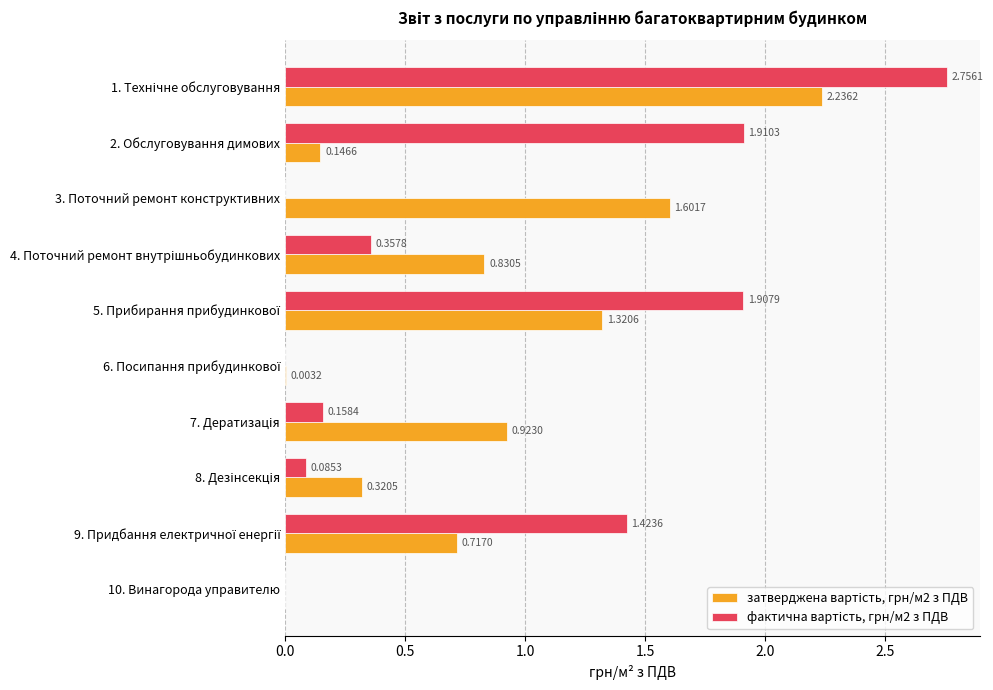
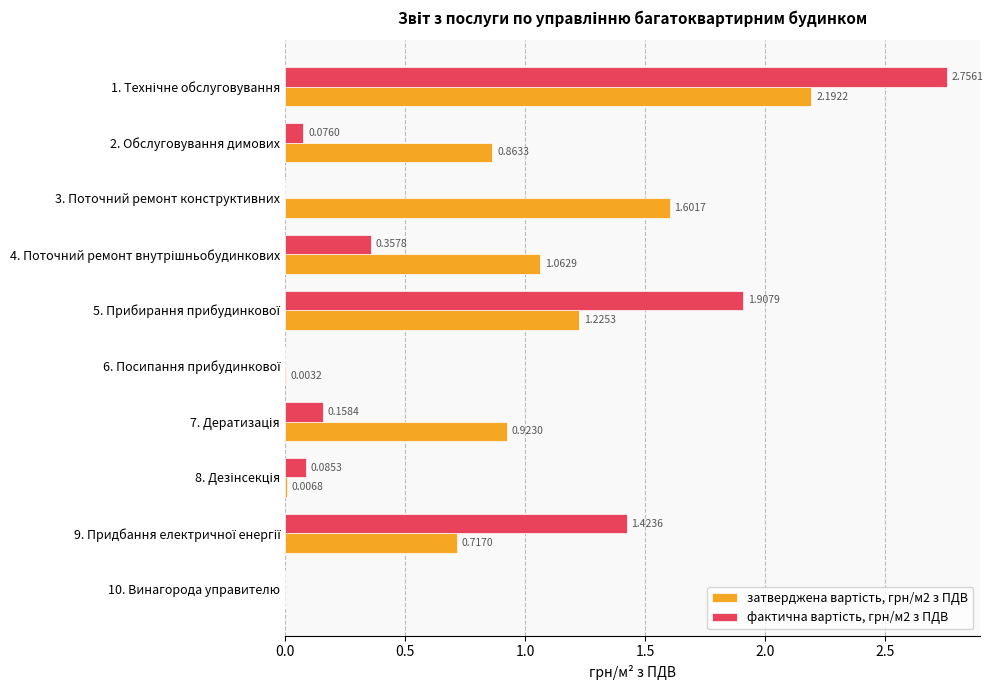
  {
    "затверджена вартість, грн/м2 з ПДВ": {
-     "1. Технічне обслуговування": 2.2362,
-     "2. Обслуговування димових": 0.1466,
+     "1. Технічне обслуговування": 2.1922,
+     "2. Обслуговування димових": 0.8633,
      "3. Поточний ремонт конструктивних": 1.6017,
-     "4. Поточний ремонт внутрішньобудинкових": 0.8305,
-     "5. Прибирання прибудинкової": 1.3206,
+     "4. Поточний ремонт внутрішньобудинкових": 1.0629,
+     "5. Прибирання прибудинкової": 1.2253,
      "6. Посипання прибудинкової": 0.0032,
      "7. Дератизація": 0.9230,
-     "8. Дезінсекція": 0.3205,
+     "8. Дезінсекція": 0.0068,
      "9. Придбання електричної енергії": 0.7170
    },
    "фактична вартість, грн/м2 з ПДВ": {
      "1. Технічне обслуговування": 2.7561,
-     "2. Обслуговування димових": 1.9103,
+     "2. Обслуговування димових": 0.0760,
      "4. Поточний ремонт внутрішньобудинкових": 0.3578,
      "5. Прибирання прибудинкової": 1.9079,
      "7. Дератизація": 0.1584,
      "8. Дезінсекція": 0.0853,
      "9. Придбання електричної енергії": 1.4236
    }
  }
